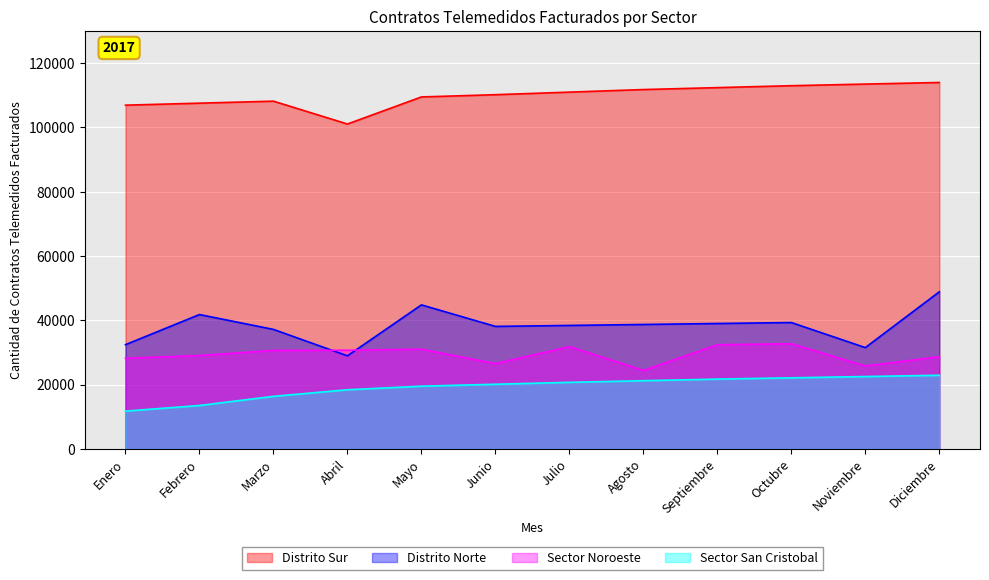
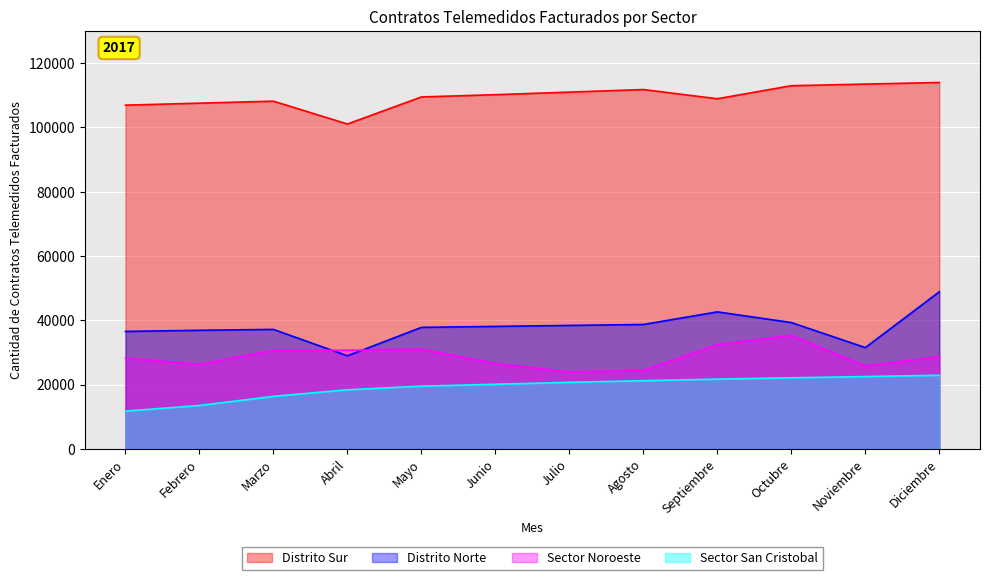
  {
    "Distrito Sur": {
      "Enero": 107000,
      "Febrero": 108000,
      "Marzo": 108000,
      "Abril": 101000,
      "Mayo": 110000,
      "Junio": 110000,
      "Julio": 111000,
      "Agosto": 112000,
-     "Septiembre": 112000,
+     "Septiembre": 109000,
      "Octubre": 113000,
      "Noviembre": 114000,
      "Diciembre": 114000
    },
    "Distrito Norte": {
-     "Enero": 32000,
-     "Febrero": 42000,
+     "Enero": 37000,
+     "Febrero": 37000,
      "Marzo": 37000,
      "Abril": 29000,
-     "Mayo": 45000,
+     "Mayo": 38000,
      "Junio": 38000,
      "Julio": 38000,
      "Agosto": 39000,
-     "Septiembre": 39000,
+     "Septiembre": 43000,
      "Octubre": 39000,
      "Noviembre": 32000,
      "Diciembre": 49000
    },
    "Sector Noroeste": {
      "Enero": 28000,
-     "Febrero": 29000,
+     "Febrero": 26000,
      "Marzo": 31000,
      "Abril": 31000,
      "Mayo": 31000,
      "Junio": 27000,
-     "Julio": 32000,
+     "Julio": 24000,
      "Agosto": 24000,
      "Septiembre": 32000,
-     "Octubre": 33000,
+     "Octubre": 35000,
      "Noviembre": 26000,
      "Diciembre": 29000
    },
    "Sector San Cristobal": {
      "Enero": 12000,
      "Febrero": 13000,
      "Marzo": 16000,
      "Abril": 18000,
      "Mayo": 20000,
      "Junio": 20000,
      "Julio": 21000,
      "Agosto": 21000,
      "Septiembre": 22000,
      "Octubre": 22000,
      "Noviembre": 23000,
      "Diciembre": 23000
    }
  }
